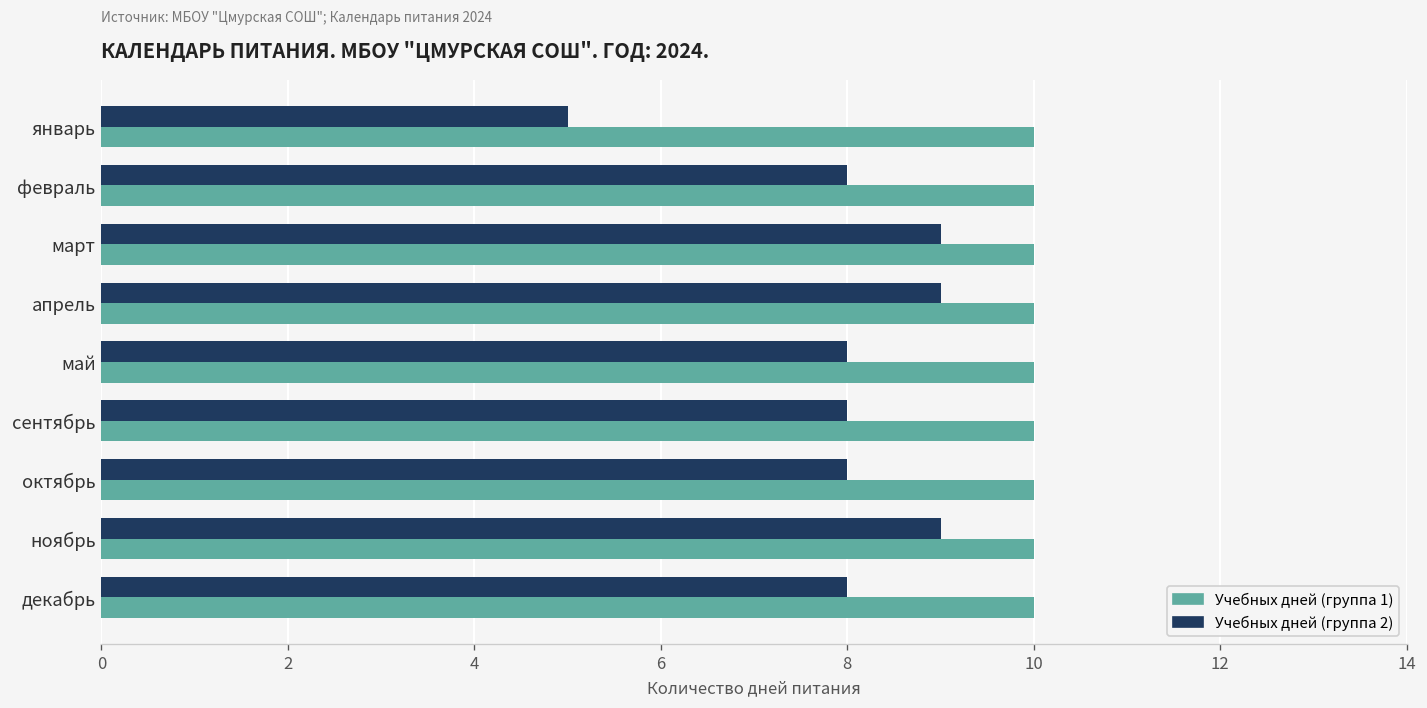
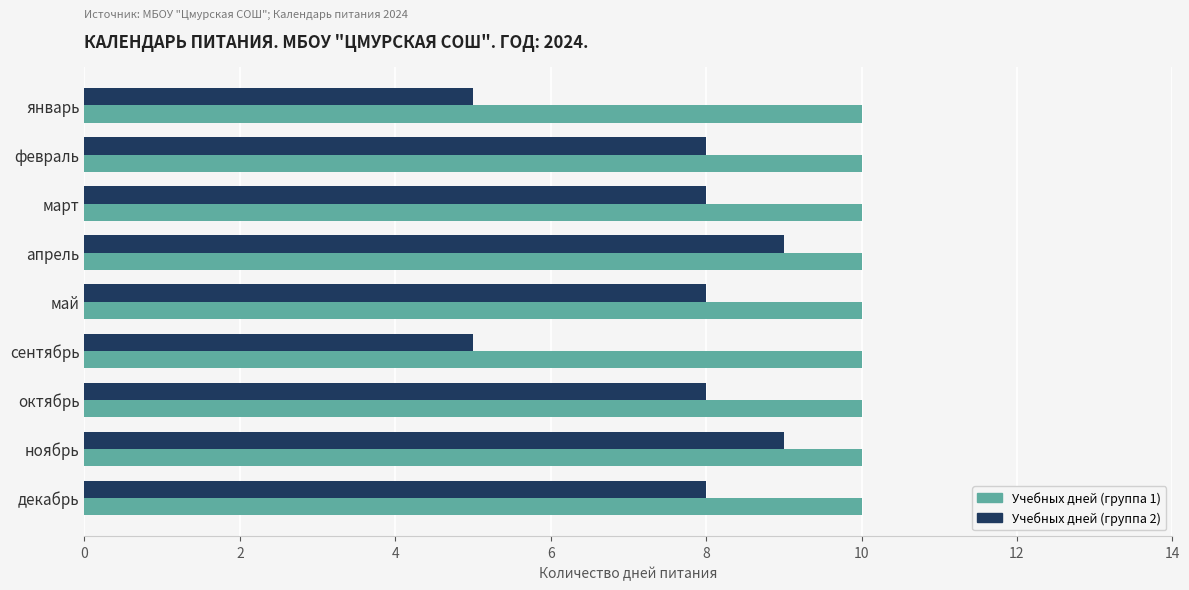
  {
    "Учебных дней (группа 1)": {
      "январь": 10,
      "февраль": 10,
      "март": 10,
      "апрель": 10,
      "май": 10,
      "сентябрь": 10,
      "октябрь": 10,
      "ноябрь": 10,
      "декабрь": 10
    },
    "Учебных дней (группа 2)": {
      "январь": 5,
      "февраль": 8,
-     "март": 9,
+     "март": 8,
      "апрель": 9,
      "май": 8,
-     "сентябрь": 8,
+     "сентябрь": 5,
      "октябрь": 8,
      "ноябрь": 9,
      "декабрь": 8
    }
  }
